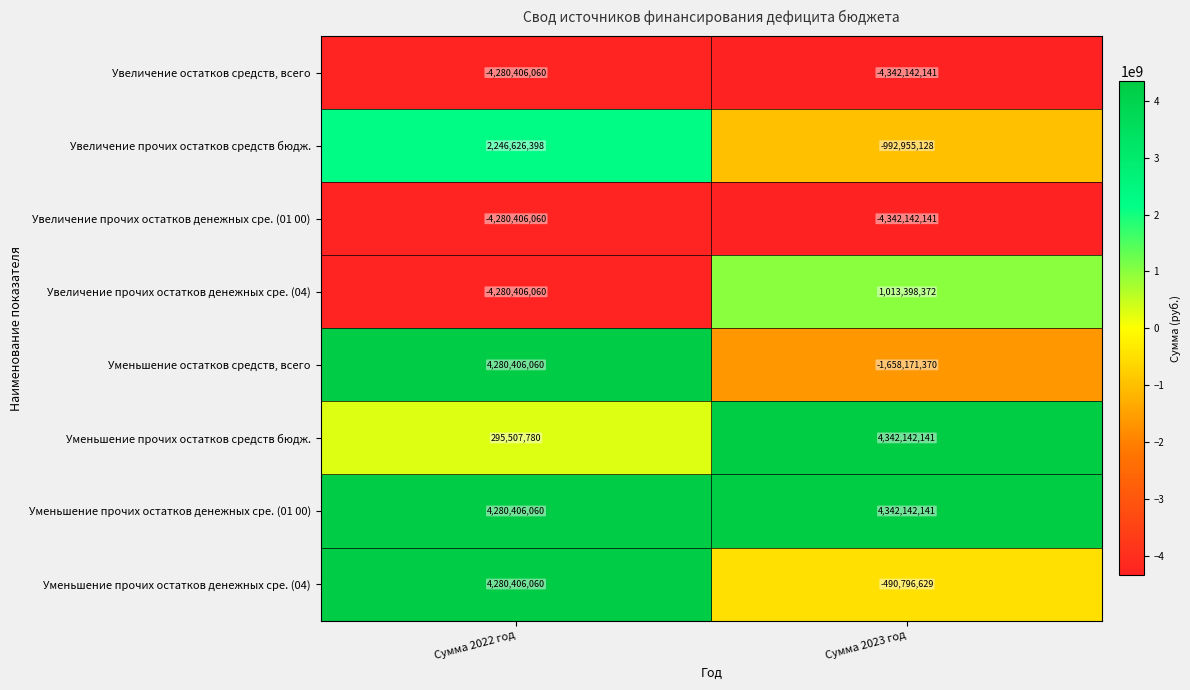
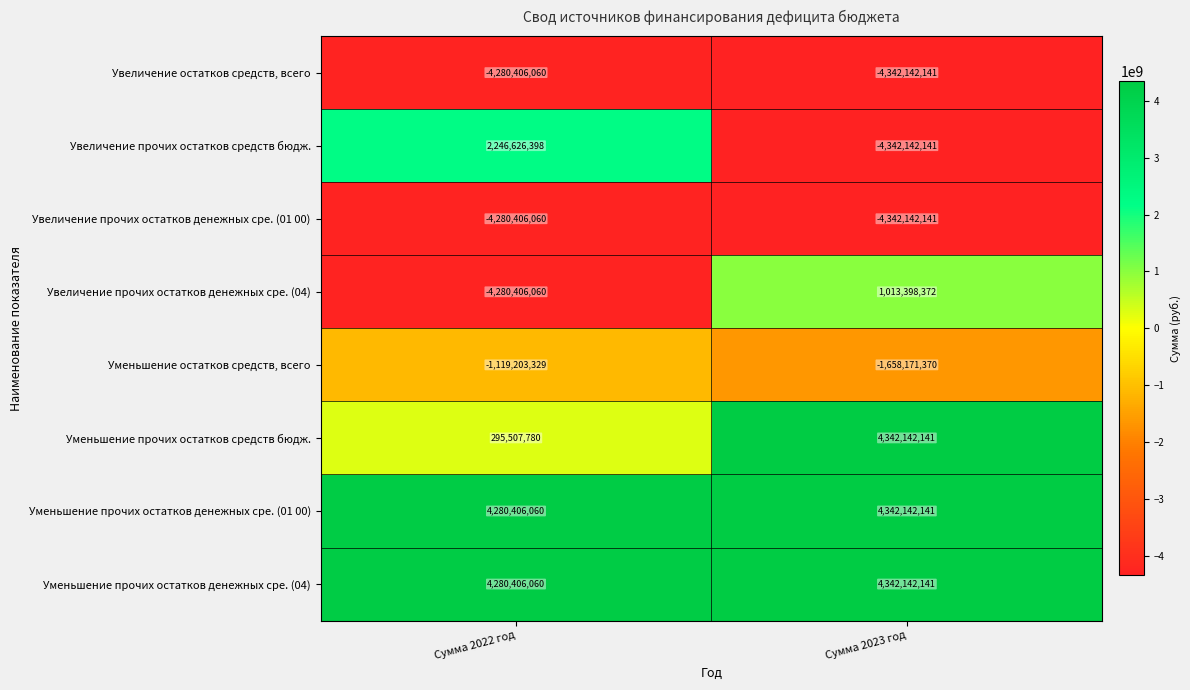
  {
    "Увеличение прочих остатков средств бюдж.": {
-     "Сумма 2023 год": "-992,955,128"
+     "Сумма 2023 год": "-4,342,142,141"
    },
    "Уменьшение остатков средств, всего": {
-     "Сумма 2022 год": "4,280,406,060"
+     "Сумма 2022 год": "-1,119,203,329"
    },
    "Уменьшение прочих остатков денежных сре. (04)": {
-     "Сумма 2023 год": "-490,796,629"
+     "Сумма 2023 год": "4,342,142,141"
    }
  }
